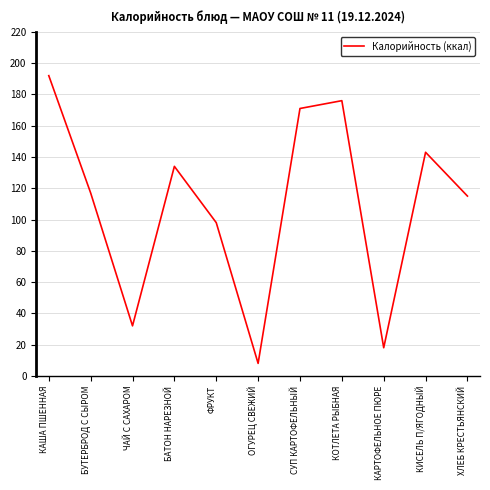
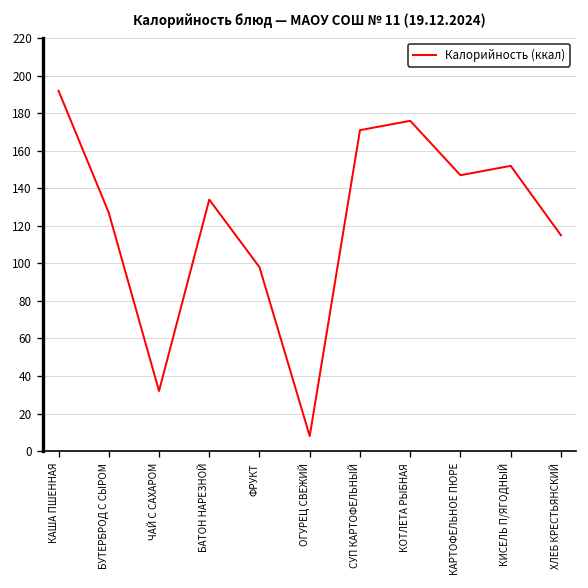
  {
    "КАША ПШЕННАЯ": 192,
-   "БУТЕРБРОД С СЫРОМ": 117,
+   "БУТЕРБРОД С СЫРОМ": 127,
    "ЧАЙ С САХАРОМ": 32,
    "БАТОН НАРЕЗНОЙ": 134,
    "ФРУКТ": 98,
    "ОГУРЕЦ СВЕЖИЙ": 8,
    "СУП КАРТОФЕЛЬНЫЙ": 171,
    "КОТЛЕТА РЫБНАЯ": 176,
-   "КАРТОФЕЛЬНОЕ ПЮРЕ": 18,
-   "КИСЕЛЬ П/ЯГОДНЫЙ": 143,
+   "КАРТОФЕЛЬНОЕ ПЮРЕ": 147,
+   "КИСЕЛЬ П/ЯГОДНЫЙ": 152,
    "ХЛЕБ КРЕСТЬЯНСКИЙ": 115
  }
